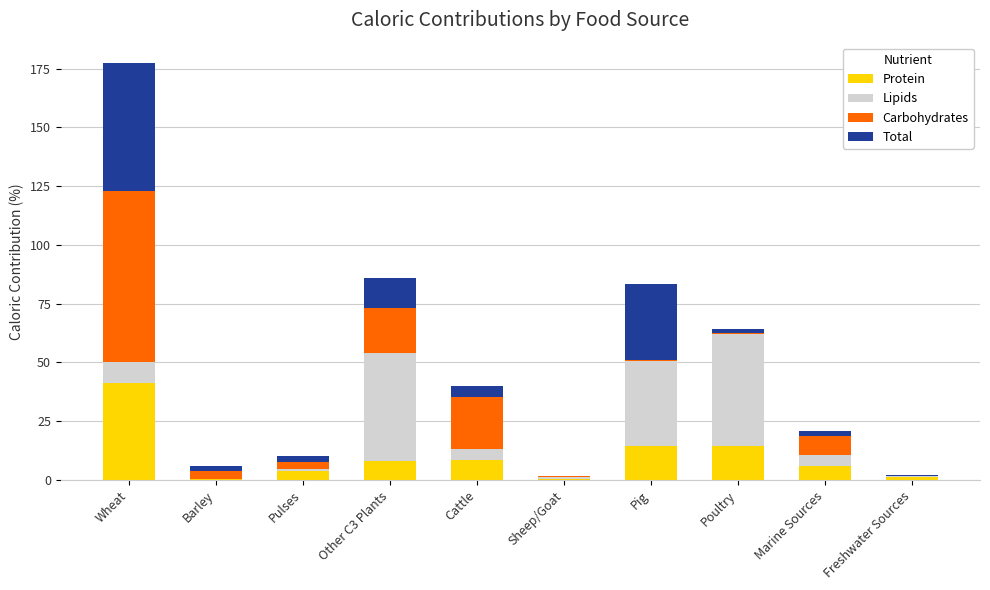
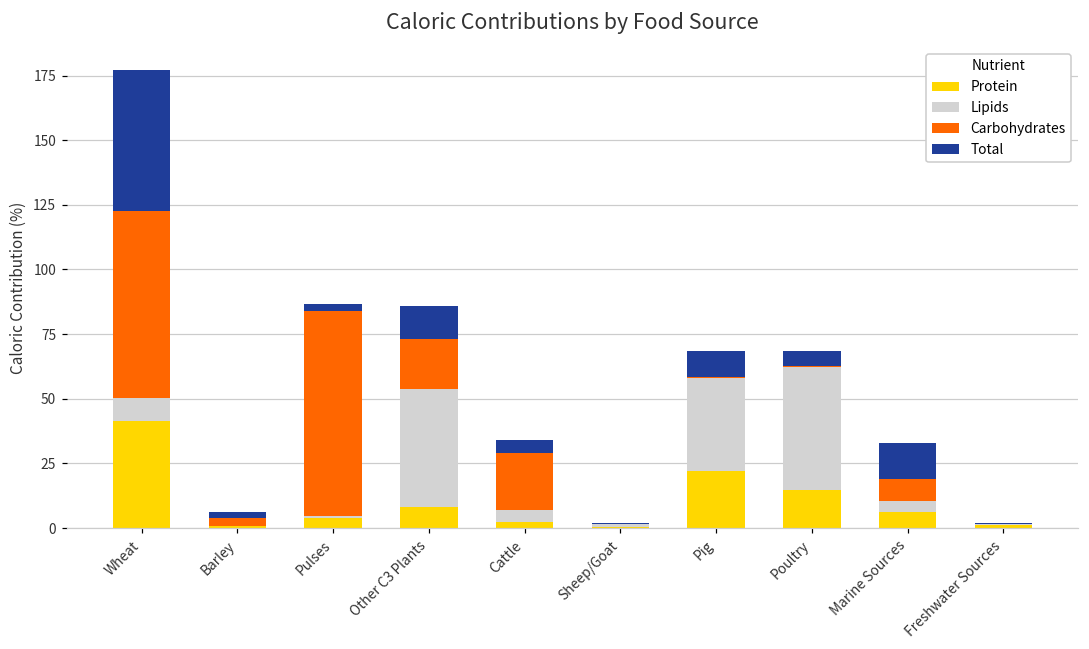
  {
    "Protein": {
      "Wheat": 41,
      "Pulses": 4,
      "Other C3 Plants": 8,
-     "Cattle": 9,
-     "Pig": 14,
+     "Cattle": 2,
+     "Pig": 22,
      "Poultry": 15,
      "Marine Sources": 6,
      "Freshwater Sources": 1
    },
    "Lipids": {
      "Wheat": 9,
      "Other C3 Plants": 46,
      "Cattle": 5,
      "Sheep/Goat": 1,
      "Pig": 36,
      "Poultry": 48,
      "Marine Sources": 4
    },
    "Carbohydrates": {
      "Wheat": 73,
      "Barley": 3,
-     "Pulses": 3,
+     "Pulses": 79,
      "Other C3 Plants": 19,
      "Cattle": 22,
      "Marine Sources": 8
    },
    "Total": {
      "Wheat": 54,
      "Barley": 2,
      "Pulses": 3,
      "Other C3 Plants": 13,
      "Cattle": 5,
-     "Pig": 32,
-     "Poultry": 2,
-     "Marine Sources": 2
+     "Pig": 10,
+     "Poultry": 6,
+     "Marine Sources": 14
    }
  }
